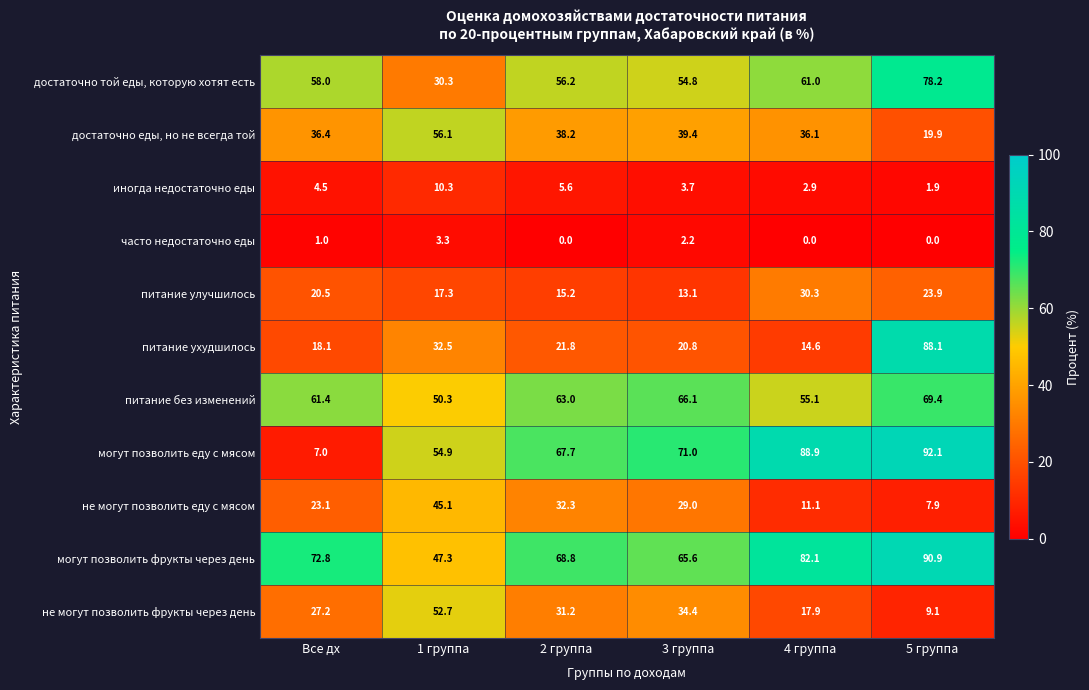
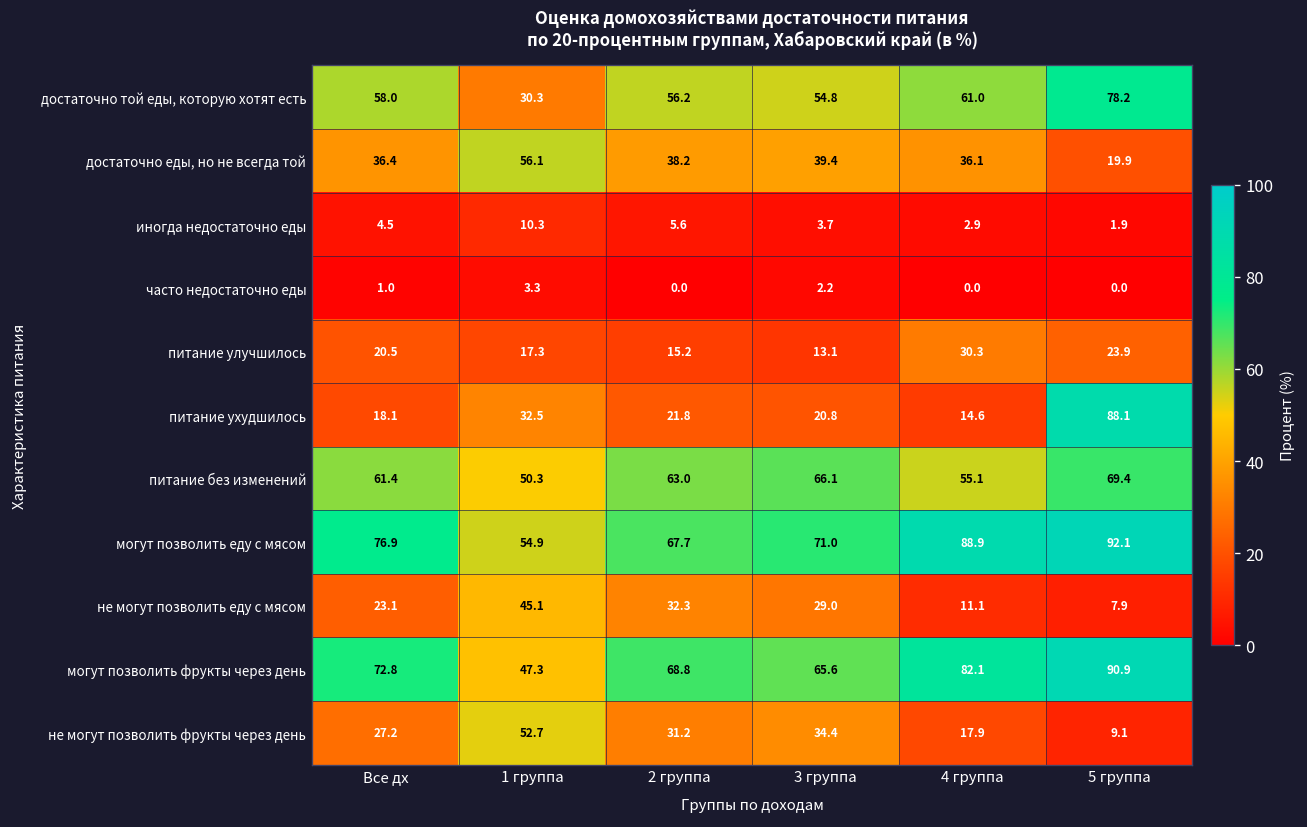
  {
    "достаточно той еды, которую хотят есть": {
      "Все дх": 58.0,
      "1 группа": 30.3,
      "2 группа": 56.2,
      "3 группа": 54.8,
      "4 группа": 61.0,
      "5 группа": 78.2
    },
    "достаточно еды, но не всегда той": {
      "Все дх": 36.4,
      "1 группа": 56.1,
      "2 группа": 38.2,
      "3 группа": 39.4,
      "4 группа": 36.1,
      "5 группа": 19.9
    },
    "иногда недостаточно еды": {
      "Все дх": 4.5,
      "1 группа": 10.3,
      "2 группа": 5.6,
      "3 группа": 3.7,
      "4 группа": 2.9,
      "5 группа": 1.9
    },
    "часто недостаточно еды": {
      "Все дх": 1.0,
      "1 группа": 3.3,
      "2 группа": 0.0,
      "3 группа": 2.2,
      "4 группа": 0.0,
      "5 группа": 0.0
    },
    "питание улучшилось": {
      "Все дх": 20.5,
      "1 группа": 17.3,
      "2 группа": 15.2,
      "3 группа": 13.1,
      "4 группа": 30.3,
      "5 группа": 23.9
    },
    "питание ухудшилось": {
      "Все дх": 18.1,
      "1 группа": 32.5,
      "2 группа": 21.8,
      "3 группа": 20.8,
      "4 группа": 14.6,
      "5 группа": 88.1
    },
    "питание без изменений": {
      "Все дх": 61.4,
      "1 группа": 50.3,
      "2 группа": 63.0,
      "3 группа": 66.1,
      "4 группа": 55.1,
      "5 группа": 69.4
    },
    "могут позволить еду с мясом": {
-     "Все дх": 7.0,
+     "Все дх": 76.9,
      "1 группа": 54.9,
      "2 группа": 67.7,
      "3 группа": 71.0,
      "4 группа": 88.9,
      "5 группа": 92.1
    },
    "не могут позволить еду с мясом": {
      "Все дх": 23.1,
      "1 группа": 45.1,
      "2 группа": 32.3,
      "3 группа": 29.0,
      "4 группа": 11.1,
      "5 группа": 7.9
    },
    "могут позволить фрукты через день": {
      "Все дх": 72.8,
      "1 группа": 47.3,
      "2 группа": 68.8,
      "3 группа": 65.6,
      "4 группа": 82.1,
      "5 группа": 90.9
    },
    "не могут позволить фрукты через день": {
      "Все дх": 27.2,
      "1 группа": 52.7,
      "2 группа": 31.2,
      "3 группа": 34.4,
      "4 группа": 17.9,
      "5 группа": 9.1
    }
  }
